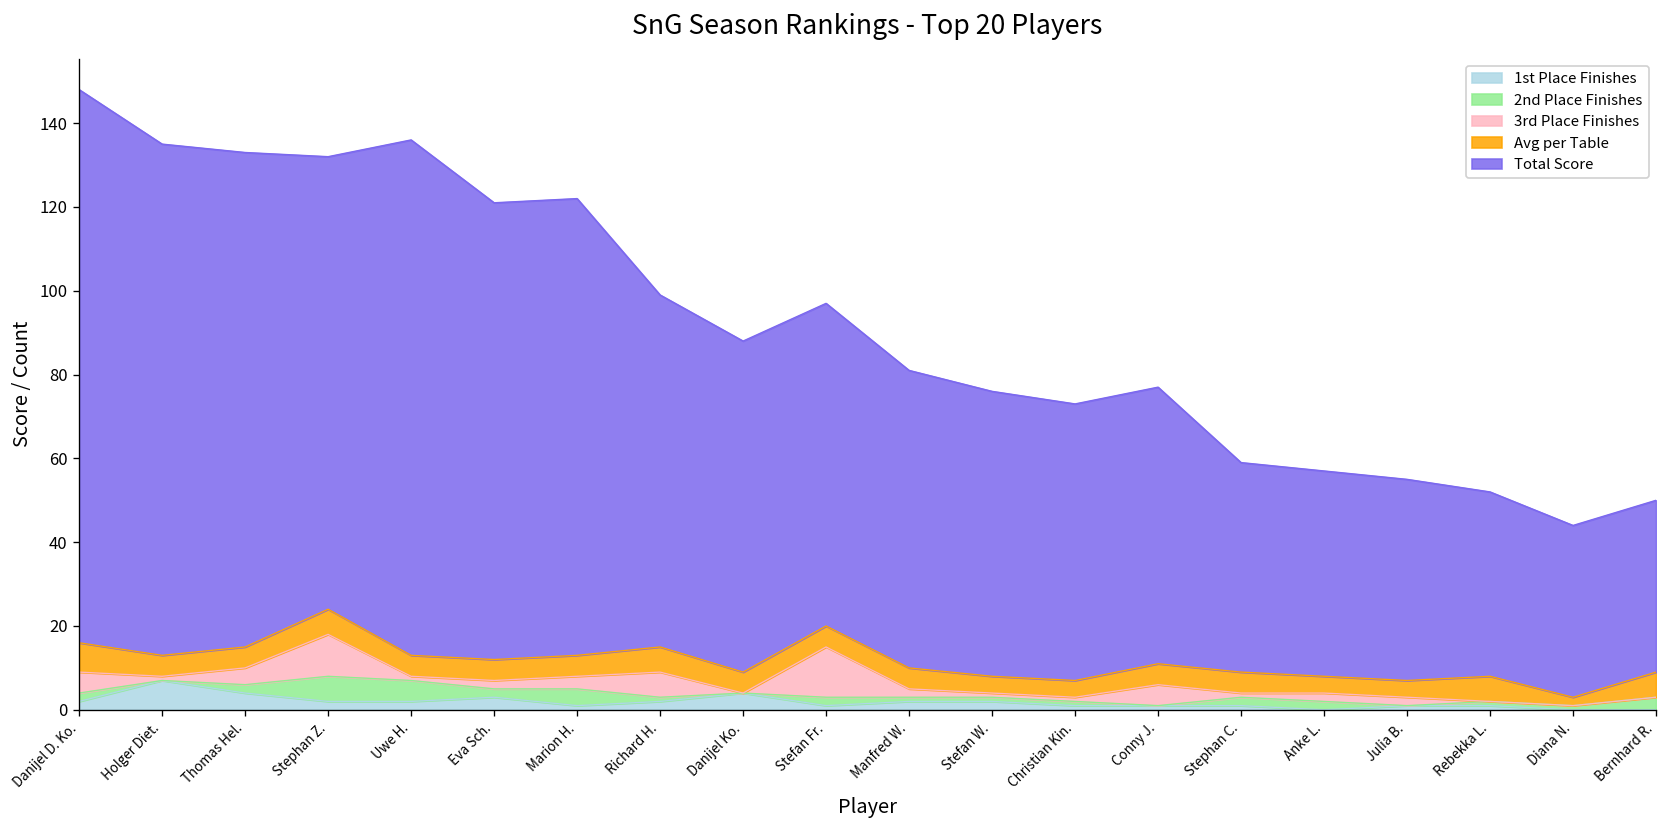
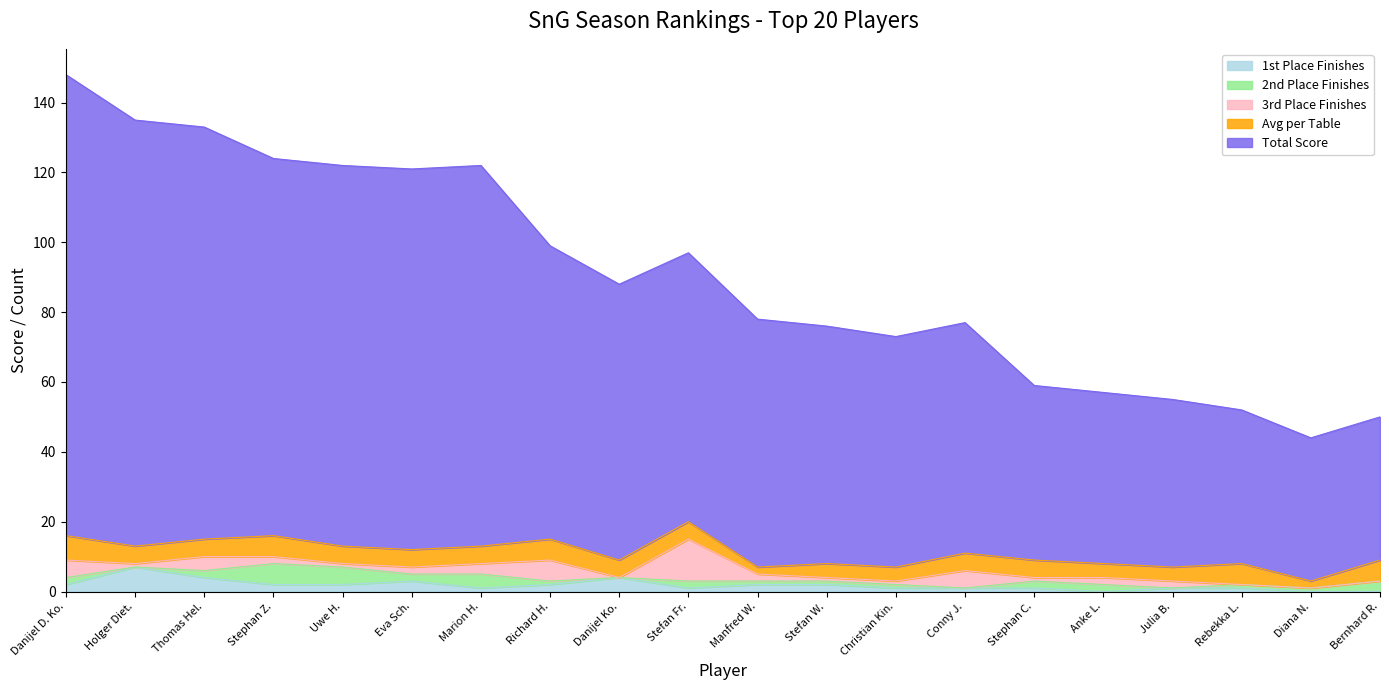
  {
    "1st Place Finishes": {
      "Danijel D. Ko.": 2,
      "Thomas Hel.": 4,
      "Stephan Z.": 2,
      "Uwe H.": 2,
      "Eva Sch.": 3,
      "Marion H.": 1,
      "Richard H.": 2,
      "Stefan Fr.": 1,
      "Manfred W.": 2,
      "Stefan W.": 2,
      "Christian Kin.": 1,
      "Stephan C.": 1,
      "Anke L.": 0,
      "Rebekka L.": 1,
      "Diana N.": 0,
      "Bernhard R.": 0
    },
    "2nd Place Finishes": {
      "Danijel D. Ko.": 2,
      "Thomas Hel.": 2,
      "Stephan Z.": 6,
      "Uwe H.": 5,
      "Eva Sch.": 2,
      "Marion H.": 4,
      "Richard H.": 1,
      "Stefan Fr.": 2,
      "Manfred W.": 1,
      "Stefan W.": 1,
      "Christian Kin.": 1,
      "Stephan C.": 2,
      "Anke L.": 2
    },
    "3rd Place Finishes": {
      "Danijel D. Ko.": 5,
      "Holger Diet.": 1,
      "Thomas Hel.": 4,
-     "Stephan Z.": 10,
+     "Stephan Z.": 2,
      "Uwe H.": 1,
      "Eva Sch.": 2,
      "Marion H.": 3,
      "Richard H.": 6,
      "Stefan Fr.": 12,
      "Manfred W.": 2,
      "Stefan W.": 1,
      "Christian Kin.": 1,
      "Conny J.": 5,
      "Stephan C.": 1,
      "Anke L.": 2,
      "Julia B.": 2
    },
    "Avg per Table": {
      "Danijel D. Ko.": 7,
      "Holger Diet.": 5,
      "Thomas Hel.": 5,
      "Stephan Z.": 6,
      "Uwe H.": 5,
      "Eva Sch.": 5,
      "Marion H.": 5,
      "Richard H.": 6,
      "Danijel Ko.": 5,
      "Stefan Fr.": 5,
-     "Manfred W.": 5,
+     "Manfred W.": 2,
      "Stefan W.": 4,
      "Christian Kin.": 4,
      "Conny J.": 5,
      "Stephan C.": 5,
      "Anke L.": 4,
      "Julia B.": 4,
      "Rebekka L.": 6,
      "Diana N.": 2,
      "Bernhard R.": 6
    },
    "Total Score": {
      "Danijel D. Ko.": 132,
      "Holger Diet.": 122,
      "Thomas Hel.": 118,
      "Stephan Z.": 108,
-     "Uwe H.": 123,
+     "Uwe H.": 109,
      "Eva Sch.": 109,
      "Marion H.": 109,
      "Richard H.": 84,
      "Danijel Ko.": 79,
      "Stefan Fr.": 77,
      "Manfred W.": 71,
      "Stefan W.": 68,
      "Christian Kin.": 66,
      "Conny J.": 66,
      "Stephan C.": 50,
      "Anke L.": 49,
      "Julia B.": 48,
      "Rebekka L.": 44,
      "Diana N.": 41,
      "Bernhard R.": 41
    }
  }
